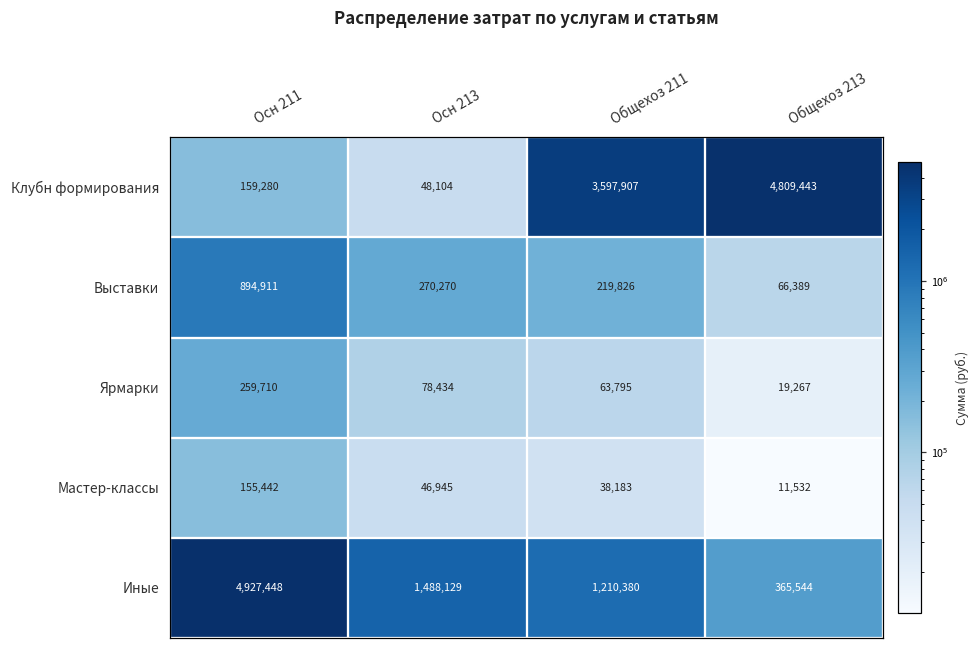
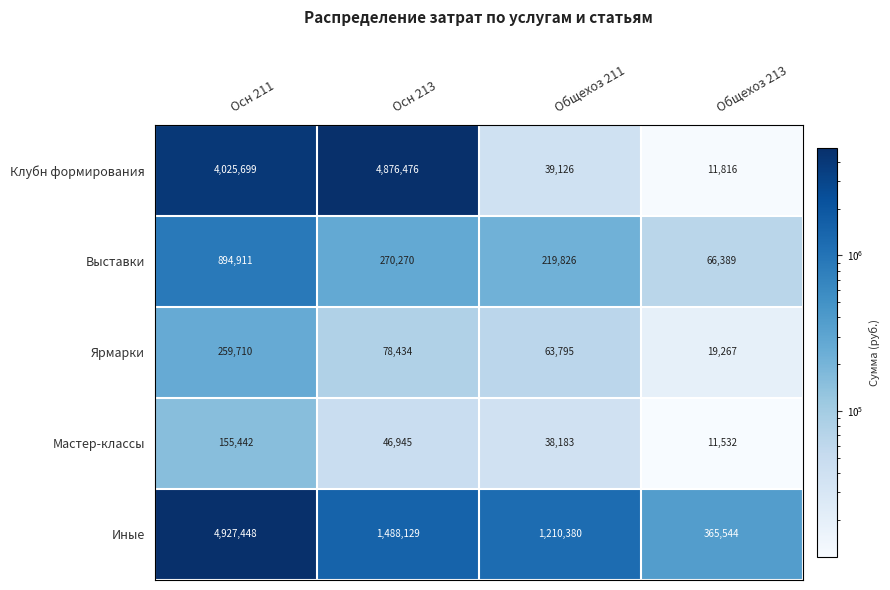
  {
    "Клубн формирования": {
-     "Осн 211": "159,280",
-     "Осн 213": "48,104",
-     "Общехоз 211": "3,597,907",
-     "Общехоз 213": "4,809,443"
+     "Осн 211": "4,025,699",
+     "Осн 213": "4,876,476",
+     "Общехоз 211": "39,126",
+     "Общехоз 213": "11,816"
    },
    "Выставки": {
      "Осн 211": "894,911",
      "Осн 213": "270,270",
      "Общехоз 211": "219,826",
      "Общехоз 213": "66,389"
    },
    "Ярмарки": {
      "Осн 211": "259,710",
      "Осн 213": "78,434",
      "Общехоз 211": "63,795",
      "Общехоз 213": "19,267"
    },
    "Мастер-классы": {
      "Осн 211": "155,442",
      "Осн 213": "46,945",
      "Общехоз 211": "38,183",
      "Общехоз 213": "11,532"
    },
    "Иные": {
      "Осн 211": "4,927,448",
      "Осн 213": "1,488,129",
      "Общехоз 211": "1,210,380",
      "Общехоз 213": "365,544"
    }
  }
